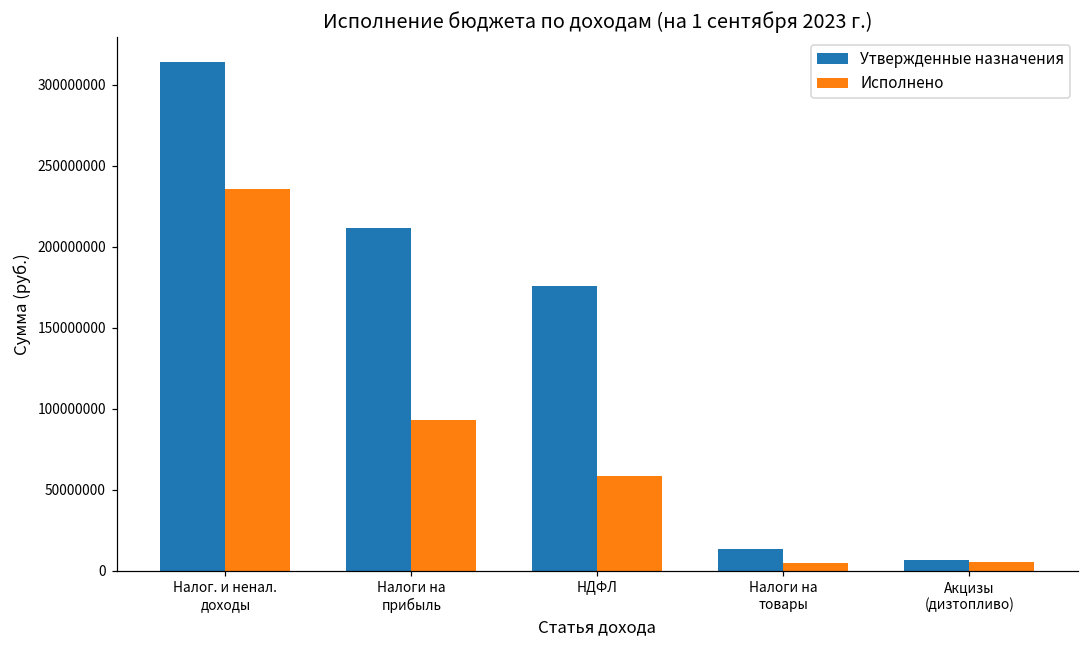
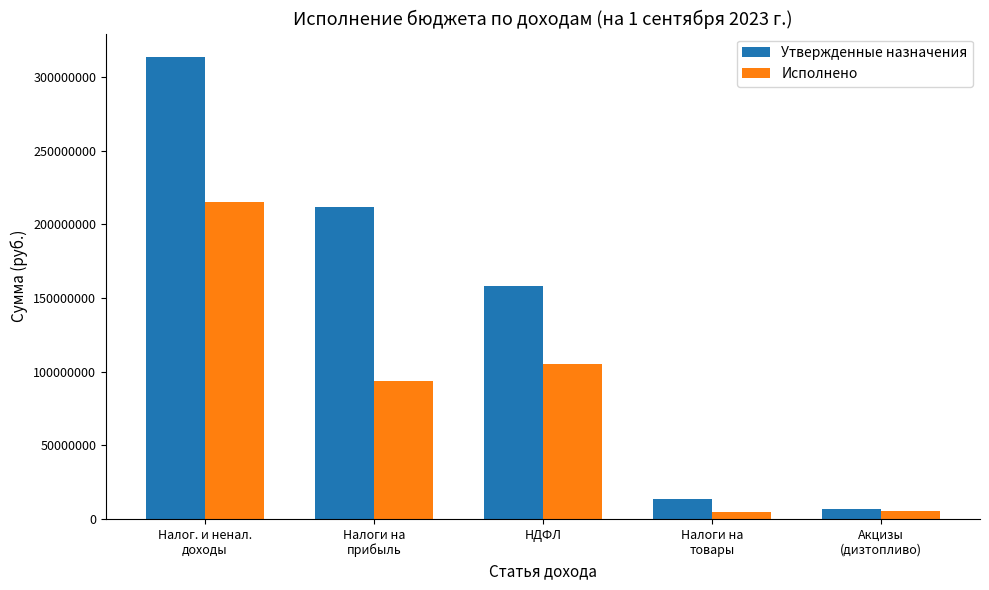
  {
    "Утвержденные назначения": {
      "Налог. и ненал. доходы": 314000000,
      "Налоги на прибыль": 212000000,
-     "НДФЛ": 176000000,
+     "НДФЛ": 158000000,
      "Налоги на товары": 14000000,
      "Акцизы (дизтопливо)": 6000000
    },
    "Исполнено": {
-     "Налог. и ненал. доходы": 236000000,
+     "Налог. и ненал. доходы": 215000000,
      "Налоги на прибыль": 93000000,
-     "НДФЛ": 58000000,
+     "НДФЛ": 105000000,
      "Налоги на товары": 5000000,
      "Акцизы (дизтопливо)": 5000000
    }
  }
